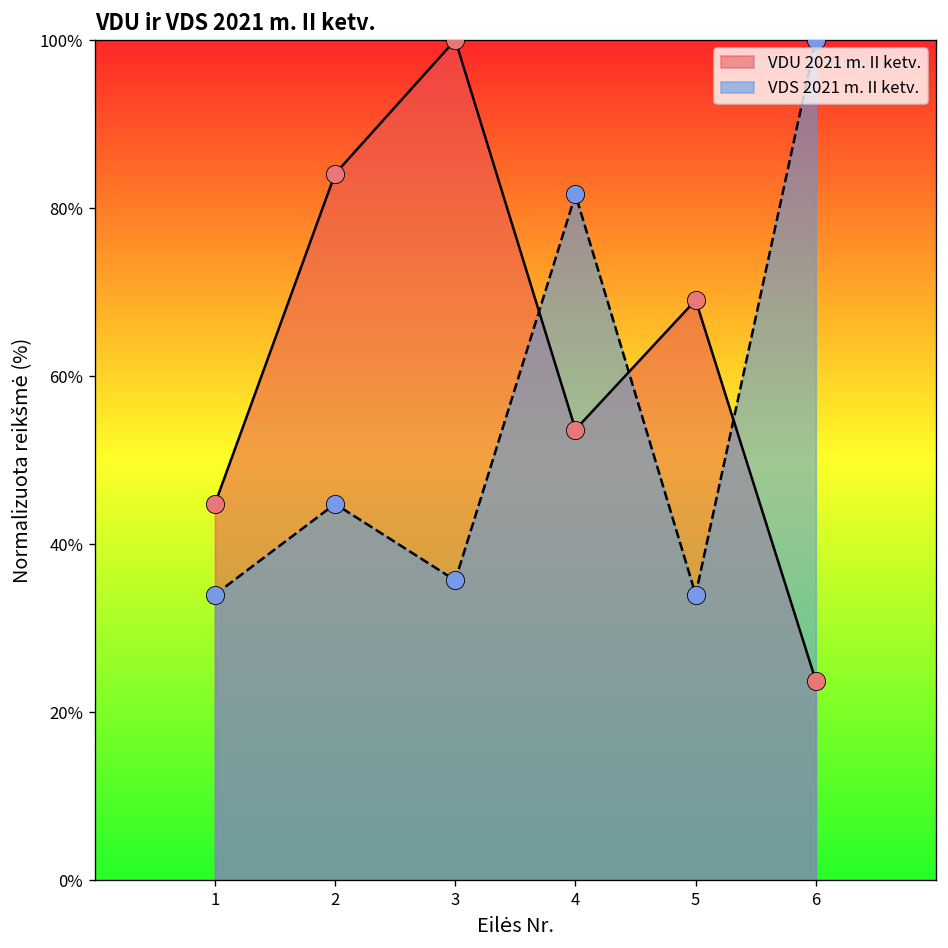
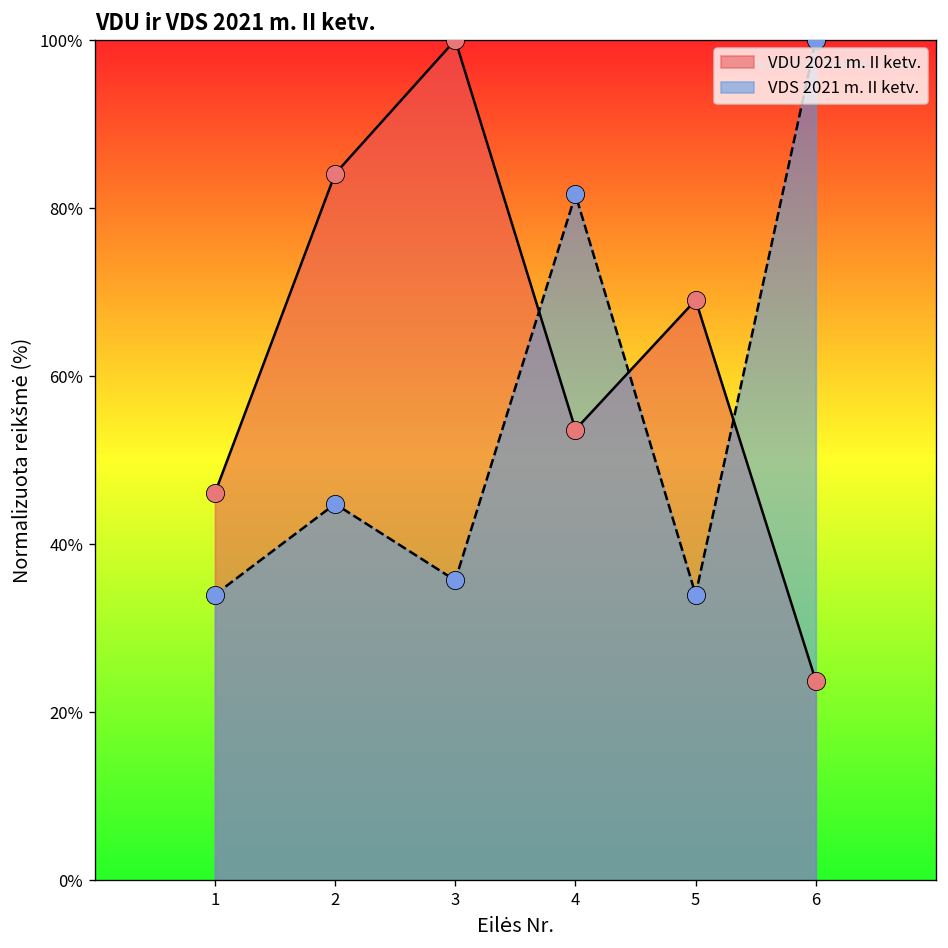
  {
    "VDU 2021 m. II ketv.": {
-     "1": "45%",
+     "1": "46%",
      "2": "84%",
      "3": "100%",
      "4": "54%",
      "5": "69%",
      "6": "24%"
    },
    "VDS 2021 m. II ketv.": {
      "1": "34%",
      "2": "45%",
      "3": "36%",
      "4": "82%",
      "5": "34%",
      "6": "100%"
    }
  }
